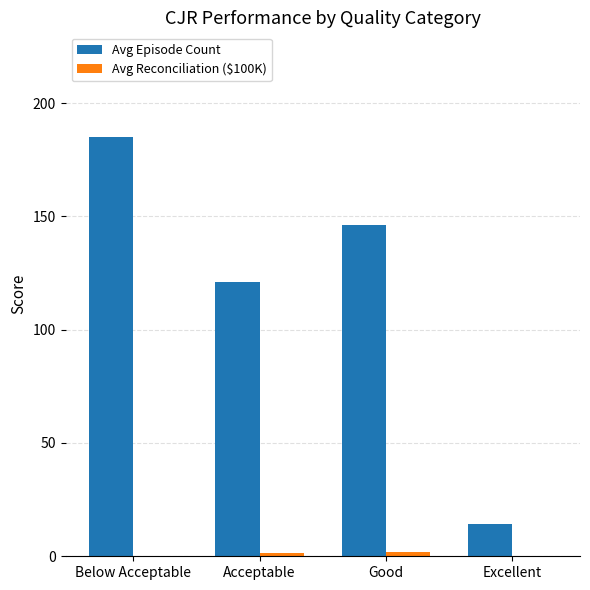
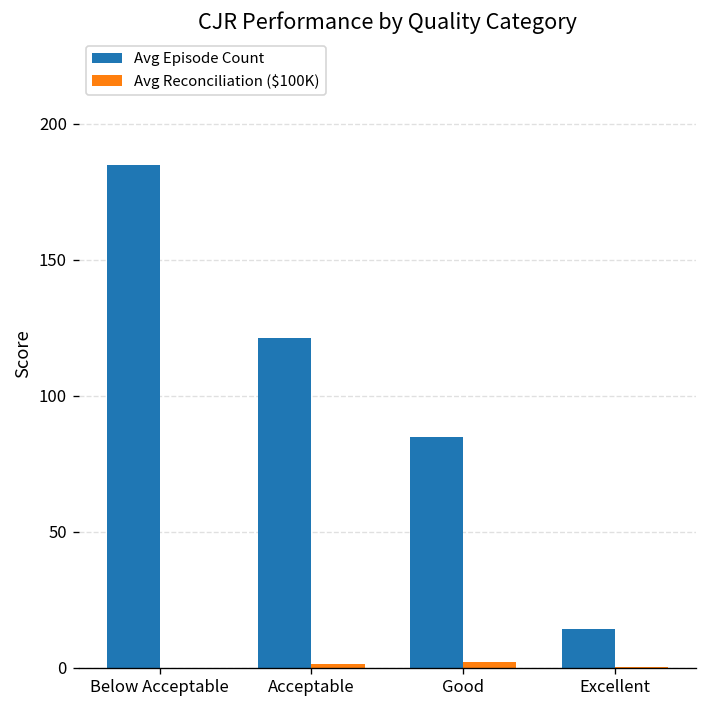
  {
    "Avg Episode Count": {
      "Below Acceptable": 185,
      "Acceptable": 121,
-     "Good": 146,
+     "Good": 85,
      "Excellent": 14
    },
    "Avg Reconciliation ($100K)": {
      "Below Acceptable": 0,
      "Acceptable": 1,
      "Good": 2
    }
  }
